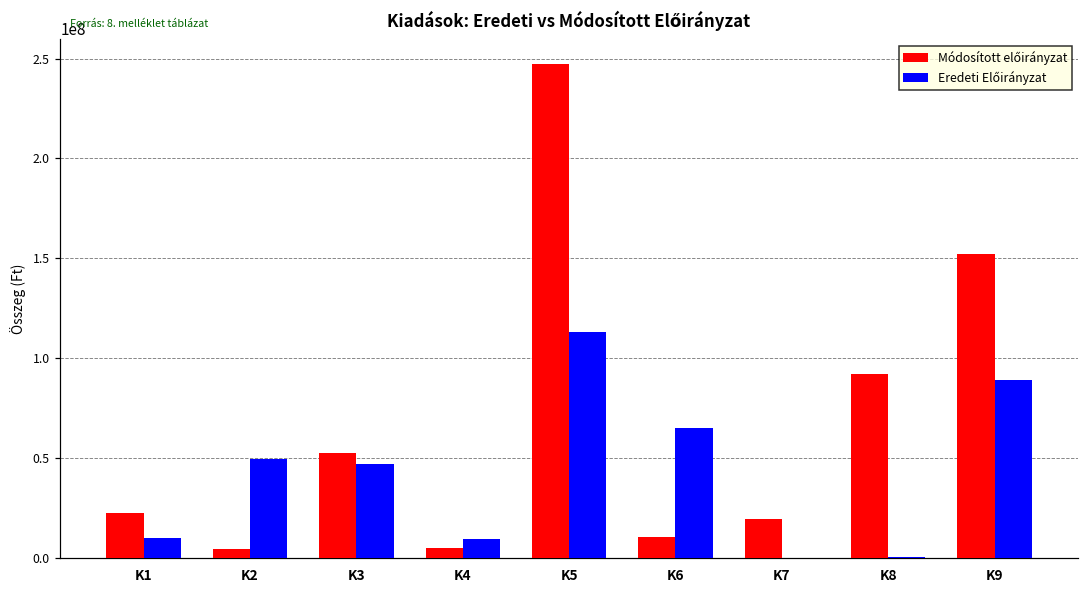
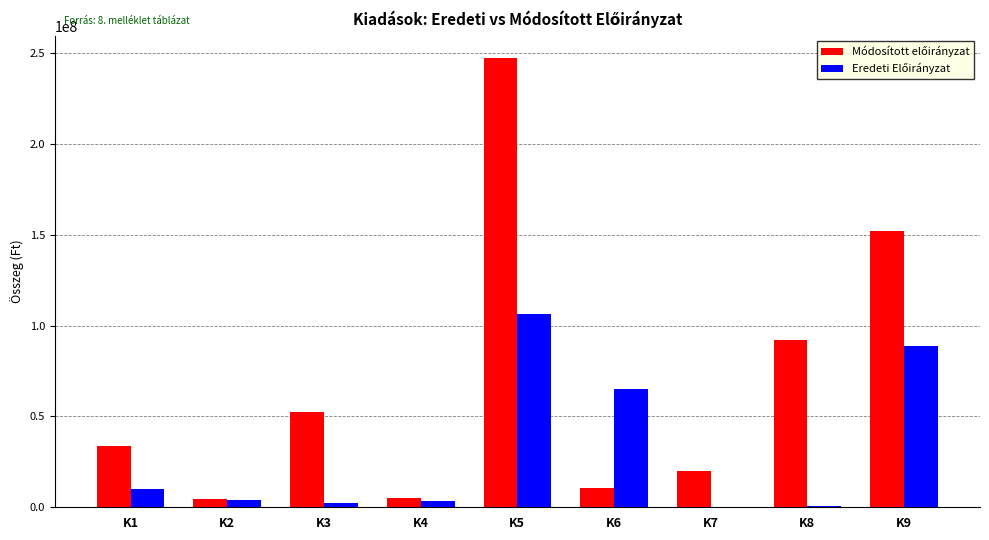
  {
    "Módosított előirányzat": {
-     "K1": 23000000,
+     "K1": 34000000,
      "K2": 4000000,
      "K3": 52000000,
      "K4": 5000000,
      "K5": 247000000,
      "K6": 11000000,
      "K7": 20000000,
      "K8": 92000000,
      "K9": 152000000
    },
    "Eredeti Előirányzat": {
      "K1": 10000000,
-     "K2": 50000000,
-     "K3": 47000000,
-     "K4": 9000000,
-     "K5": 113000000,
+     "K2": 4000000,
+     "K3": 2000000,
+     "K4": 4000000,
+     "K5": 106000000,
      "K6": 65000000,
      "K9": 89000000
    }
  }
